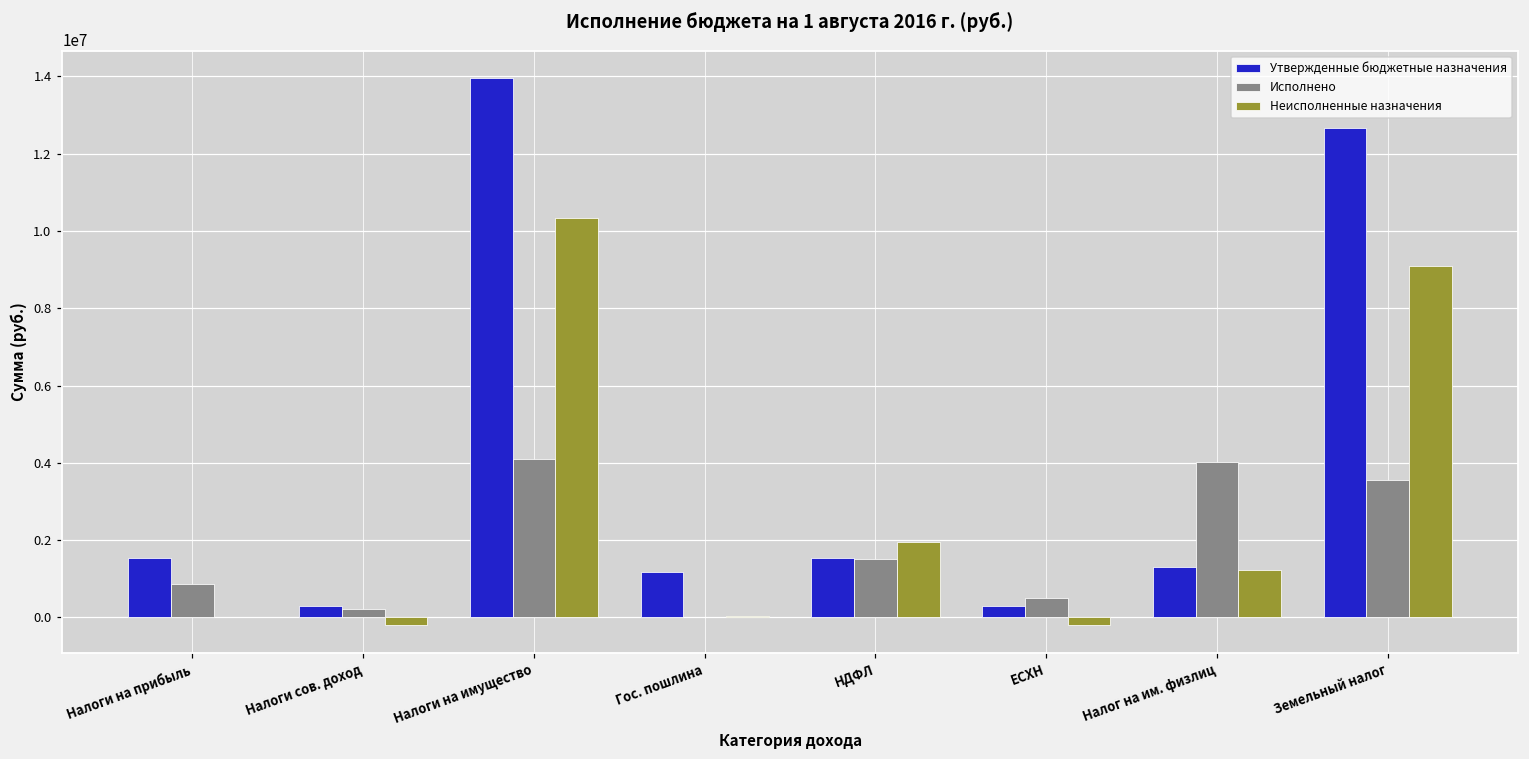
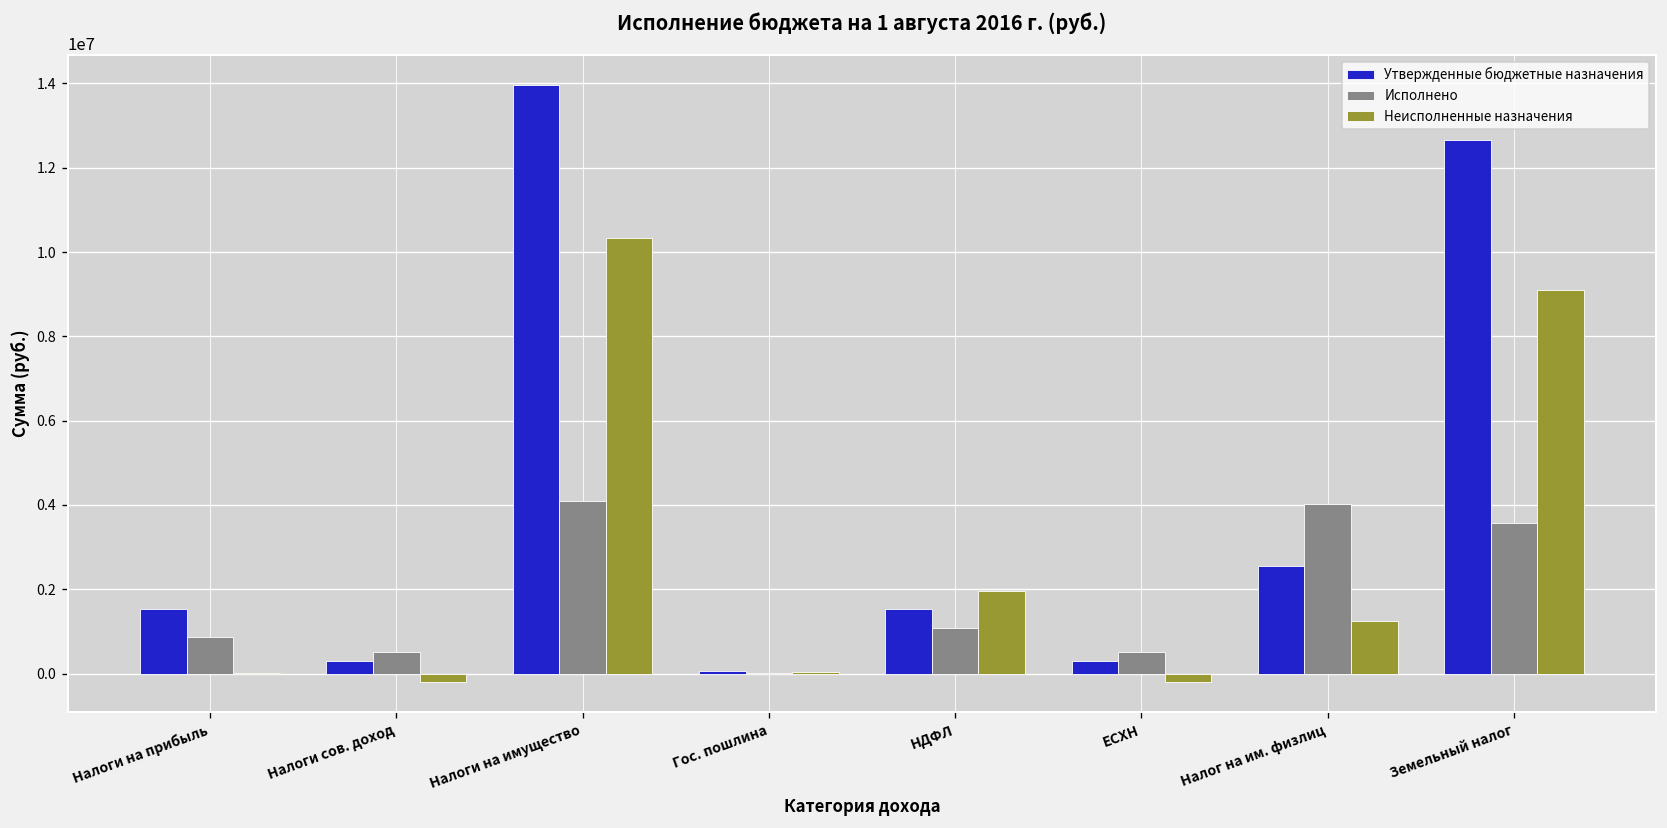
  {
    "Утвержденные бюджетные назначения": {
      "Налоги на прибыль": 1500000,
      "Налоги сов. доход": 300000,
      "Налоги на имущество": 14000000,
-     "Гос. пошлина": 1200000,
+     "Гос. пошлина": 100000,
      "НДФЛ": 1500000,
      "ЕСХН": 300000,
-     "Налог на им. физлиц": 1300000,
+     "Налог на им. физлиц": 2600000,
      "Земельный налог": 12700000
    },
    "Исполнено": {
      "Налоги на прибыль": 900000,
-     "Налоги сов. доход": 200000,
+     "Налоги сов. доход": 500000,
      "Налоги на имущество": 4100000,
-     "НДФЛ": 1500000,
+     "НДФЛ": 1100000,
      "ЕСХН": 500000,
      "Налог на им. физлиц": 4000000,
      "Земельный налог": 3600000
    },
    "Неисполненные назначения": {
      "Налоги сов. доход": -200000,
      "Налоги на имущество": 10300000,
      "НДФЛ": 2000000,
      "ЕСХН": -200000,
      "Налог на им. физлиц": 1200000,
      "Земельный налог": 9100000
    }
  }
